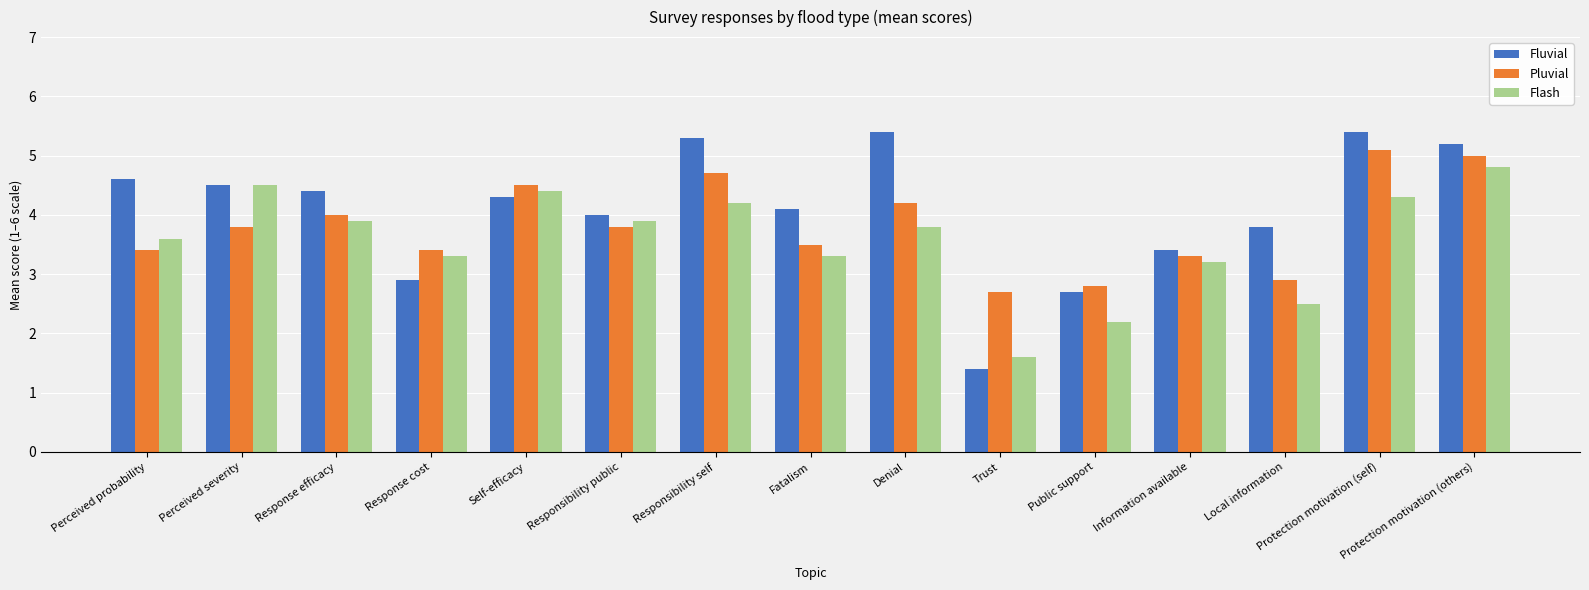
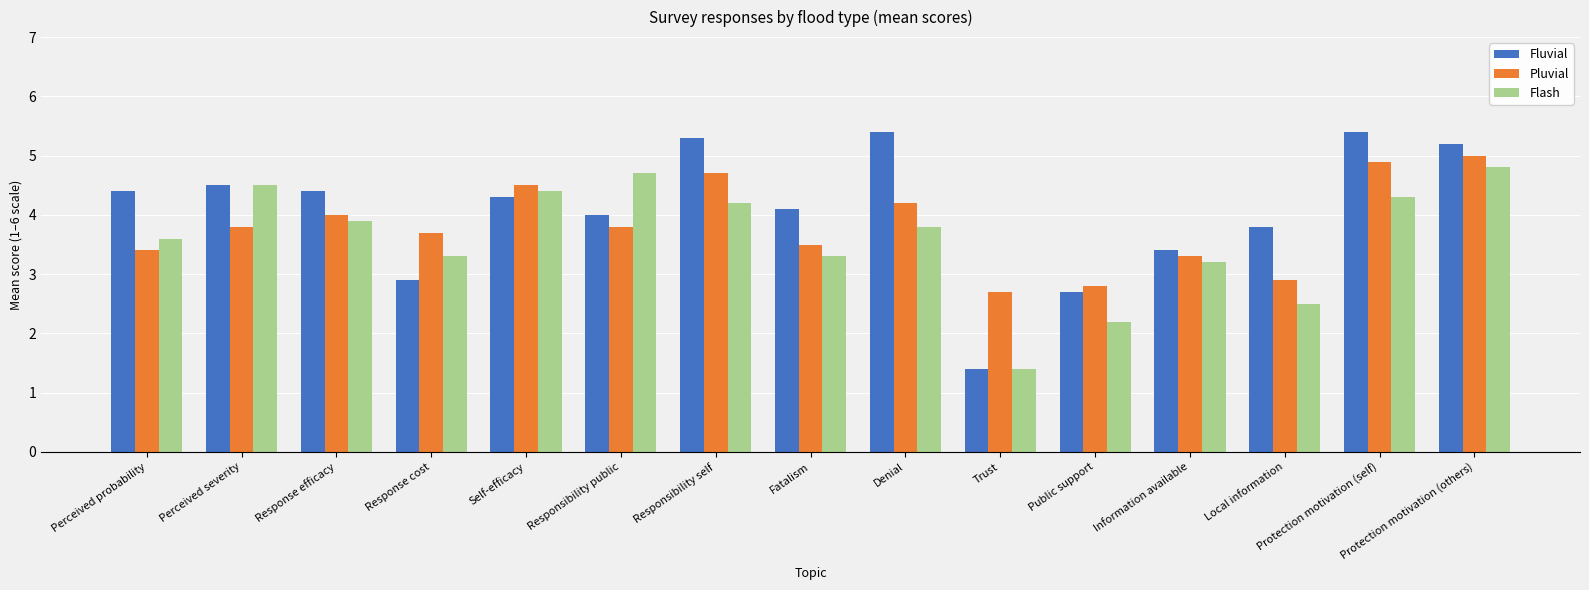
  {
    "Fluvial": {
-     "Perceived probability": 4.6,
+     "Perceived probability": 4.4,
      "Perceived severity": 4.5,
      "Response efficacy": 4.4,
      "Response cost": 2.9,
      "Self-efficacy": 4.3,
      "Responsibility public": 4.0,
      "Responsibility self": 5.3,
      "Fatalism": 4.1,
      "Denial": 5.4,
      "Trust": 1.4,
      "Public support": 2.7,
      "Information available": 3.4,
      "Local information": 3.8,
      "Protection motivation (self)": 5.4,
      "Protection motivation (others)": 5.2
    },
    "Pluvial": {
      "Perceived probability": 3.4,
      "Perceived severity": 3.8,
      "Response efficacy": 4.0,
-     "Response cost": 3.4,
+     "Response cost": 3.7,
      "Self-efficacy": 4.5,
      "Responsibility public": 3.8,
      "Responsibility self": 4.7,
      "Fatalism": 3.5,
      "Denial": 4.2,
      "Trust": 2.7,
      "Public support": 2.8,
      "Information available": 3.3,
      "Local information": 2.9,
-     "Protection motivation (self)": 5.1,
+     "Protection motivation (self)": 4.9,
      "Protection motivation (others)": 5.0
    },
    "Flash": {
      "Perceived probability": 3.6,
      "Perceived severity": 4.5,
      "Response efficacy": 3.9,
      "Response cost": 3.3,
      "Self-efficacy": 4.4,
-     "Responsibility public": 3.9,
+     "Responsibility public": 4.7,
      "Responsibility self": 4.2,
      "Fatalism": 3.3,
      "Denial": 3.8,
-     "Trust": 1.6,
+     "Trust": 1.4,
      "Public support": 2.2,
      "Information available": 3.2,
      "Local information": 2.5,
      "Protection motivation (self)": 4.3,
      "Protection motivation (others)": 4.8
    }
  }
